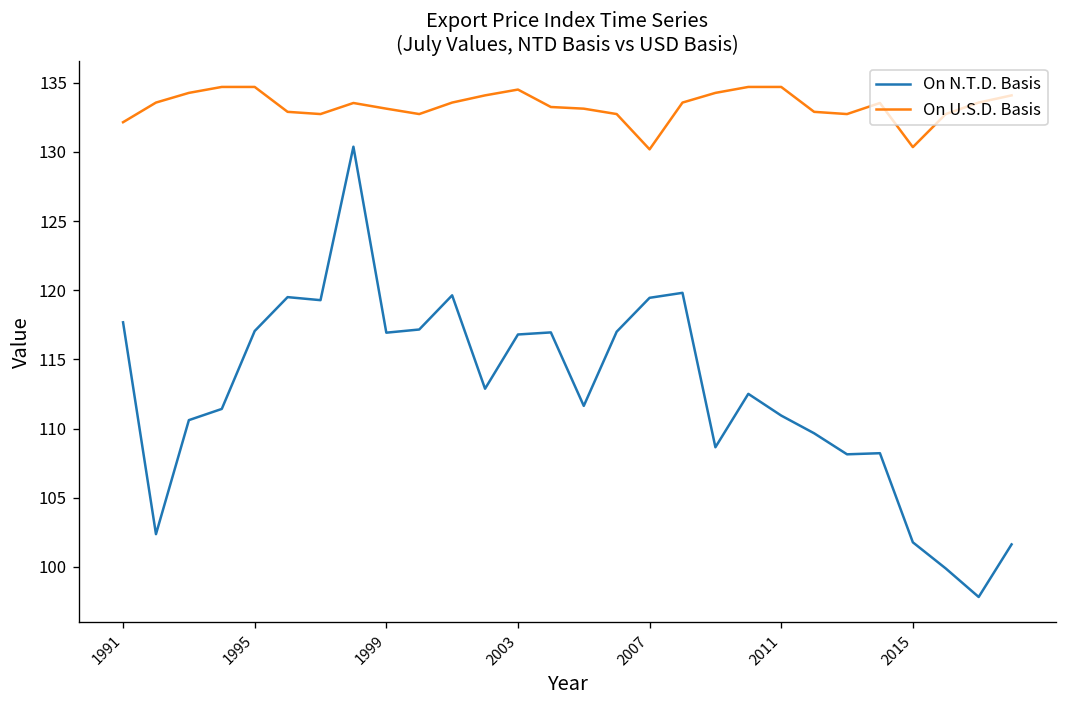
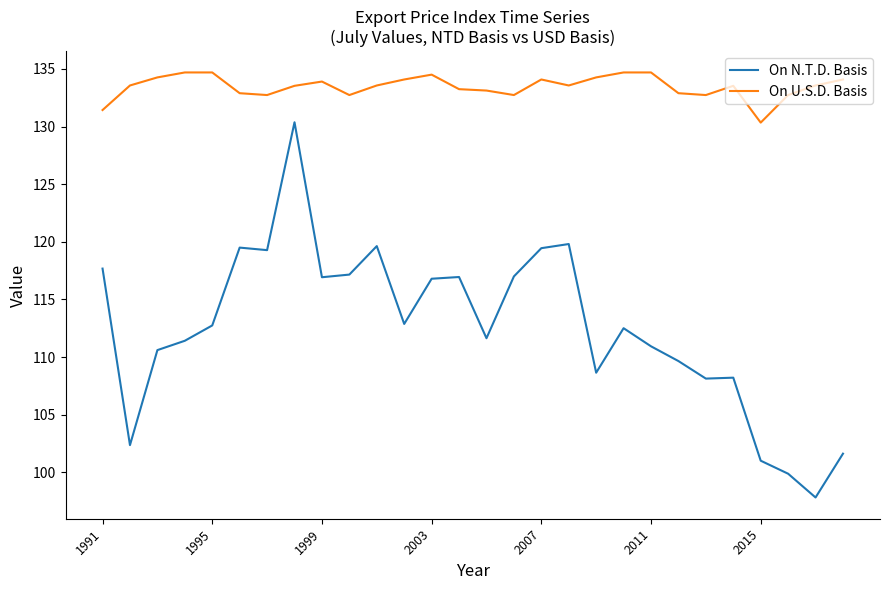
  {
    "On N.T.D. Basis": {
      "1991": 117.7,
-     "1995": 117.1,
+     "1995": 112.8,
      "1999": 116.9,
      "2003": 116.8,
      "2007": 119.5,
      "2011": 110.9,
-     "2015": 101.8
+     "2015": 101.0
    },
    "On U.S.D. Basis": {
-     "1991": 132.1,
+     "1991": 131.4,
      "1995": 134.7,
-     "1999": 133.1,
+     "1999": 133.9,
      "2003": 134.5,
-     "2007": 130.2,
+     "2007": 134.1,
      "2011": 134.7,
      "2015": 130.3
    }
  }
